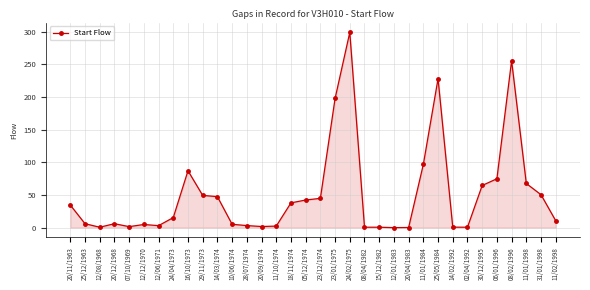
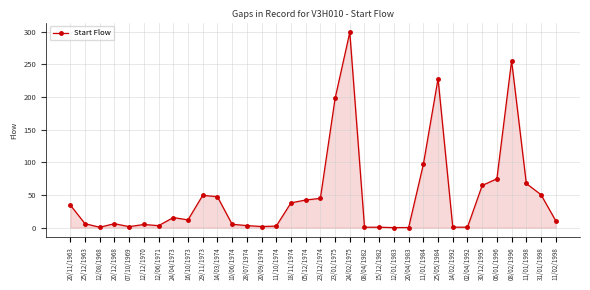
  {
    "20/11/1963": 30,
    "25/12/1963": 10,
    "12/08/1968": 0,
    "20/12/1968": 10,
    "07/10/1969": 0,
    "12/12/1970": 0,
    "12/06/1971": 0,
    "24/04/1973": 20,
-   "16/10/1973": 90,
+   "16/10/1973": 10,
    "29/11/1973": 50,
    "14/03/1974": 50,
    "10/06/1974": 10,
    "28/07/1974": 0,
    "20/09/1974": 0,
    "11/10/1974": 0,
    "18/11/1974": 40,
    "05/12/1974": 40,
    "23/12/1974": 40,
    "23/01/1975": 200,
    "24/02/1975": 300,
    "08/04/1982": 0,
    "15/12/1982": 0,
    "12/01/1983": 0,
    "20/04/1983": 0,
    "11/01/1984": 100,
    "25/05/1984": 230,
    "14/02/1992": 0,
    "02/04/1992": 0,
    "30/12/1995": 60,
    "06/01/1996": 70,
    "08/02/1996": 260,
    "11/01/1998": 70,
    "31/01/1998": 50,
    "11/02/1998": 10
  }
